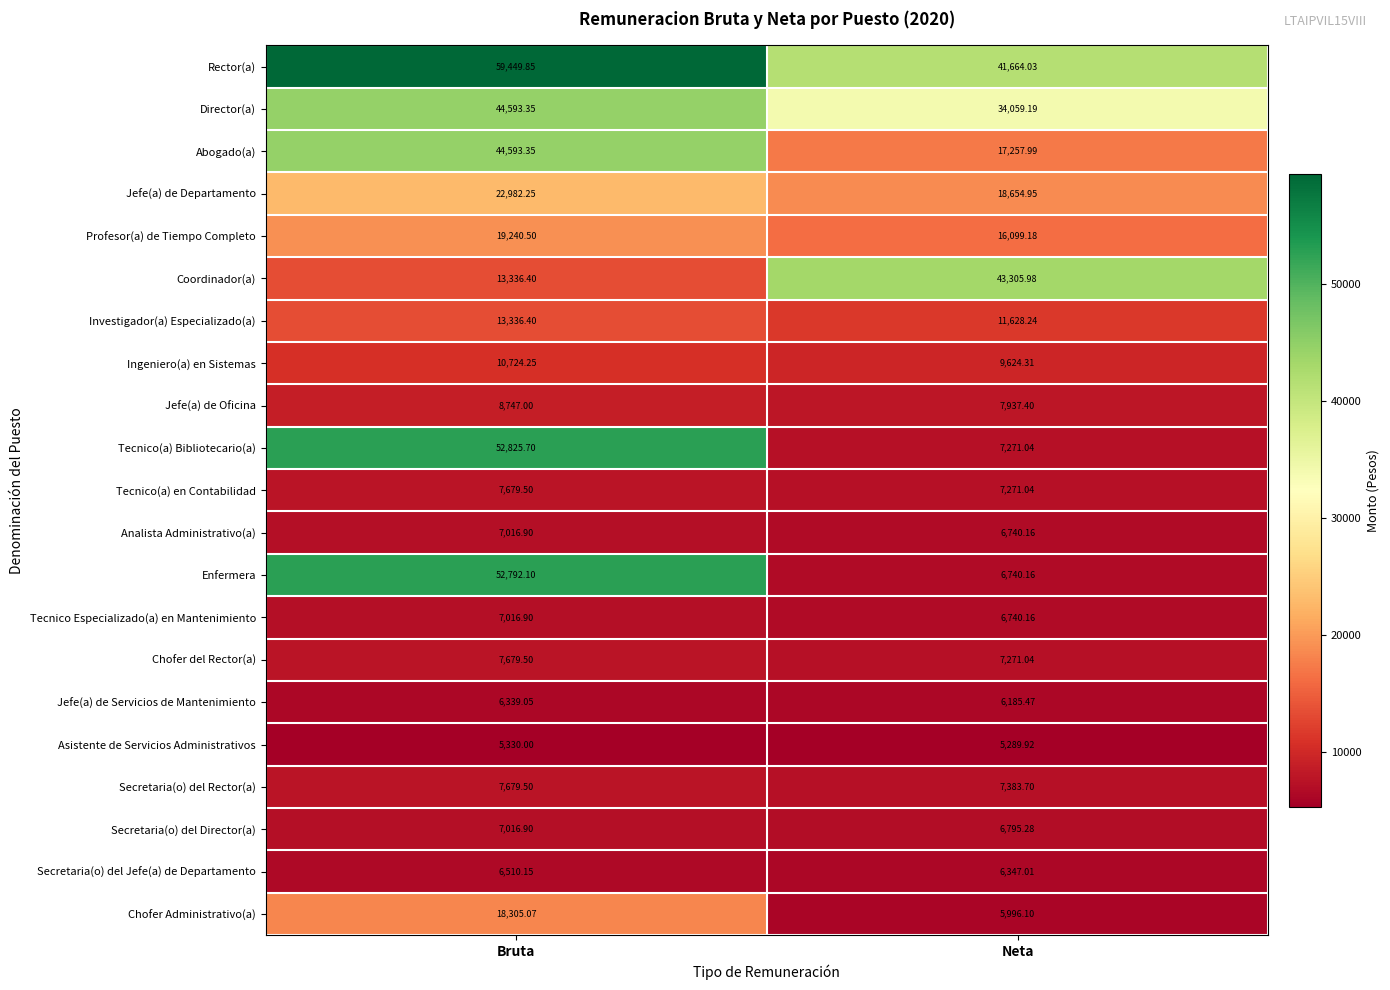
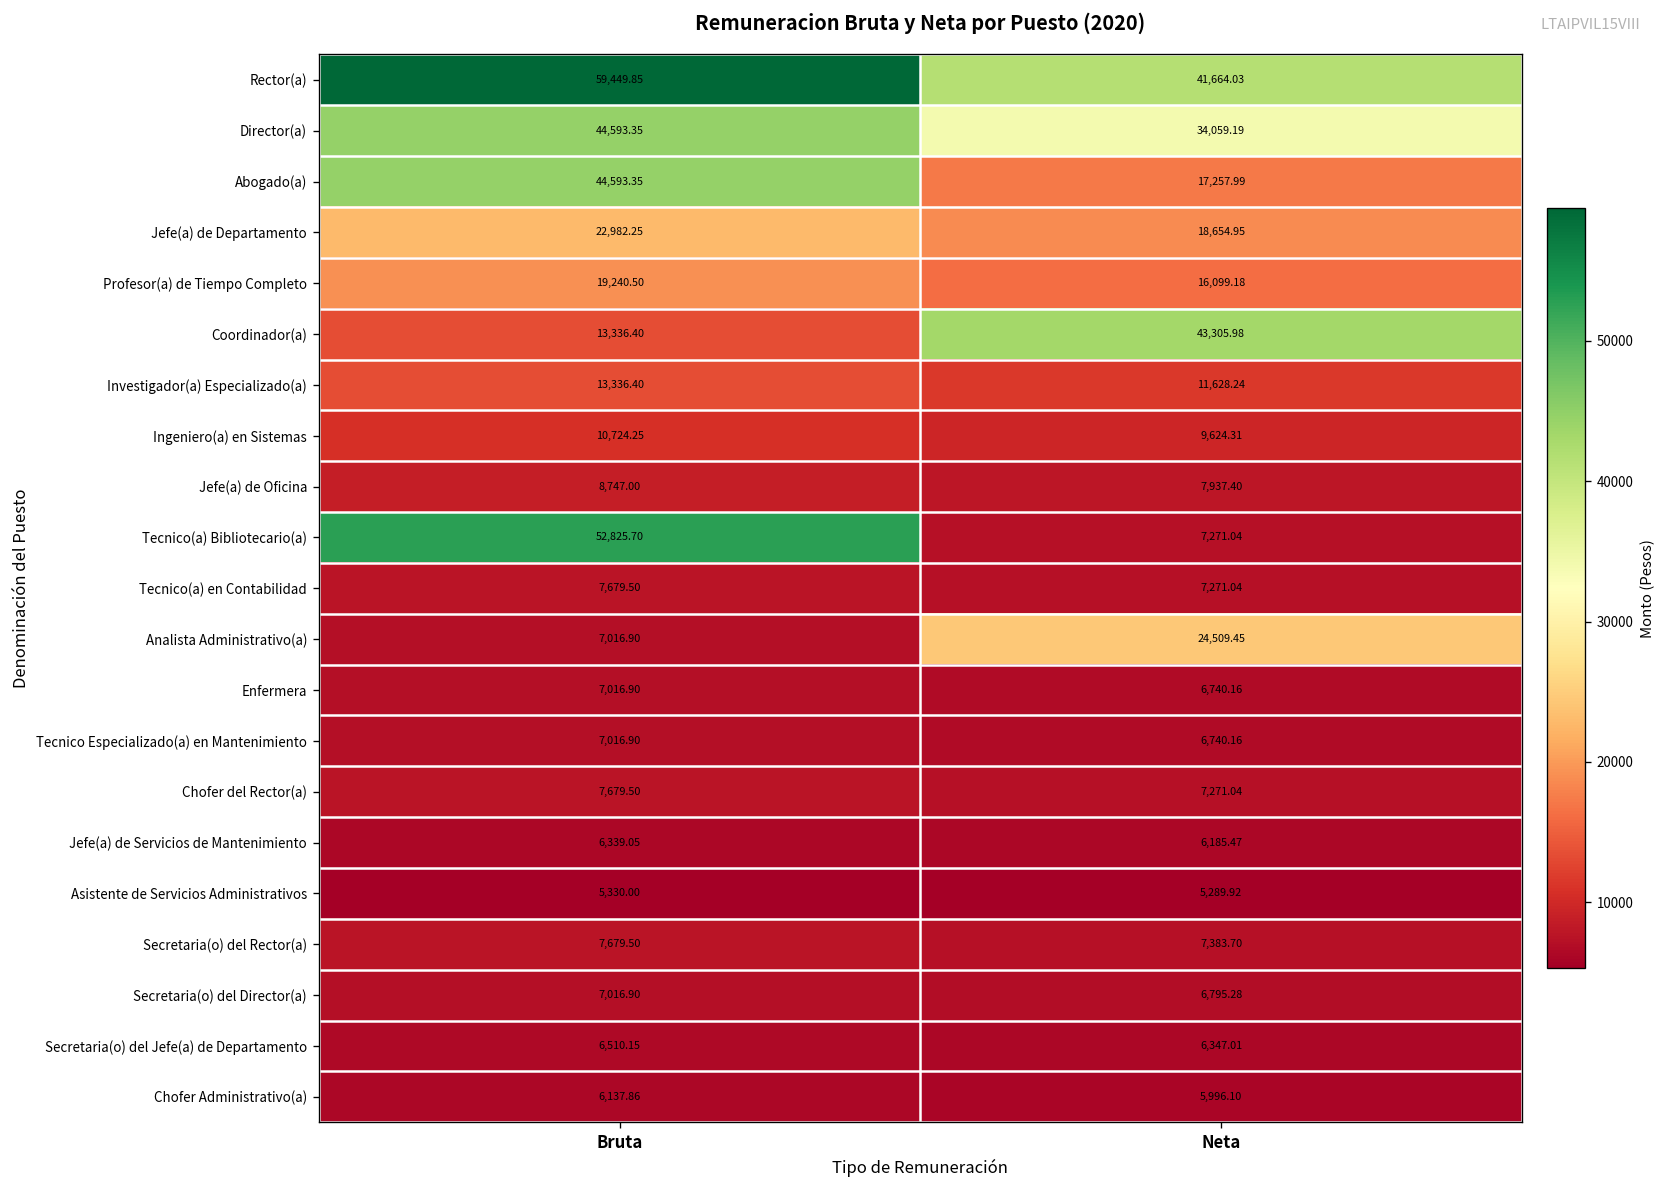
  {
    "Rector(a)": {
      "Bruta": "59,449.85",
      "Neta": "41,664.03"
    },
    "Director(a)": {
      "Bruta": "44,593.35",
      "Neta": "34,059.19"
    },
    "Abogado(a)": {
      "Bruta": "44,593.35",
      "Neta": "17,257.99"
    },
    "Jefe(a) de Departamento": {
      "Bruta": "22,982.25",
      "Neta": "18,654.95"
    },
    "Profesor(a) de Tiempo Completo": {
      "Bruta": "19,240.50",
      "Neta": "16,099.18"
    },
    "Coordinador(a)": {
      "Bruta": "13,336.40",
      "Neta": "43,305.98"
    },
    "Investigador(a) Especializado(a)": {
      "Bruta": "13,336.40",
      "Neta": "11,628.24"
    },
    "Ingeniero(a) en Sistemas": {
      "Bruta": "10,724.25",
      "Neta": "9,624.31"
    },
    "Jefe(a) de Oficina": {
      "Bruta": "8,747.00",
      "Neta": "7,937.40"
    },
    "Tecnico(a) Bibliotecario(a)": {
      "Bruta": "52,825.70",
      "Neta": "7,271.04"
    },
    "Tecnico(a) en Contabilidad": {
      "Bruta": "7,679.50",
      "Neta": "7,271.04"
    },
    "Analista Administrativo(a)": {
      "Bruta": "7,016.90",
-     "Neta": "6,740.16"
+     "Neta": "24,509.45"
    },
    "Enfermera": {
-     "Bruta": "52,792.10",
+     "Bruta": "7,016.90",
      "Neta": "6,740.16"
    },
    "Tecnico Especializado(a) en Mantenimiento": {
      "Bruta": "7,016.90",
      "Neta": "6,740.16"
    },
    "Chofer del Rector(a)": {
      "Bruta": "7,679.50",
      "Neta": "7,271.04"
    },
    "Jefe(a) de Servicios de Mantenimiento": {
      "Bruta": "6,339.05",
      "Neta": "6,185.47"
    },
    "Asistente de Servicios Administrativos": {
      "Bruta": "5,330.00",
      "Neta": "5,289.92"
    },
    "Secretaria(o) del Rector(a)": {
      "Bruta": "7,679.50",
      "Neta": "7,383.70"
    },
    "Secretaria(o) del Director(a)": {
      "Bruta": "7,016.90",
      "Neta": "6,795.28"
    },
    "Secretaria(o) del Jefe(a) de Departamento": {
      "Bruta": "6,510.15",
      "Neta": "6,347.01"
    },
    "Chofer Administrativo(a)": {
-     "Bruta": "18,305.07",
+     "Bruta": "6,137.86",
      "Neta": "5,996.10"
    }
  }
